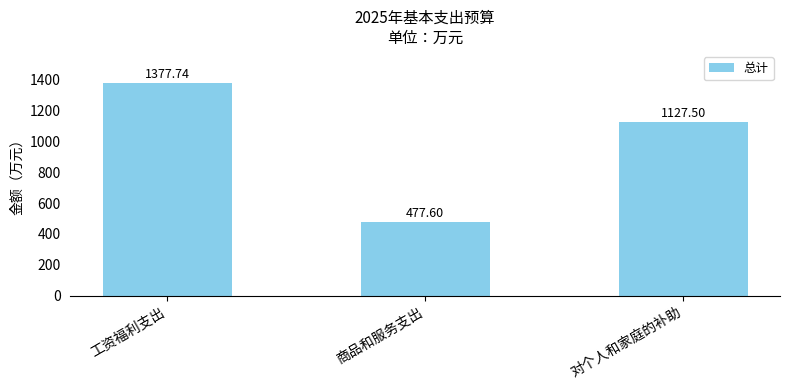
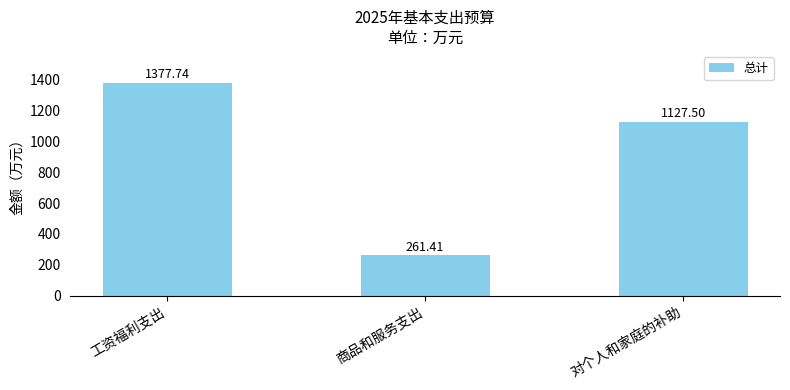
  {
    "工资福利支出": 1377.74,
-   "商品和服务支出": 477.60,
+   "商品和服务支出": 261.41,
    "对个人和家庭的补助": 1127.50
  }
